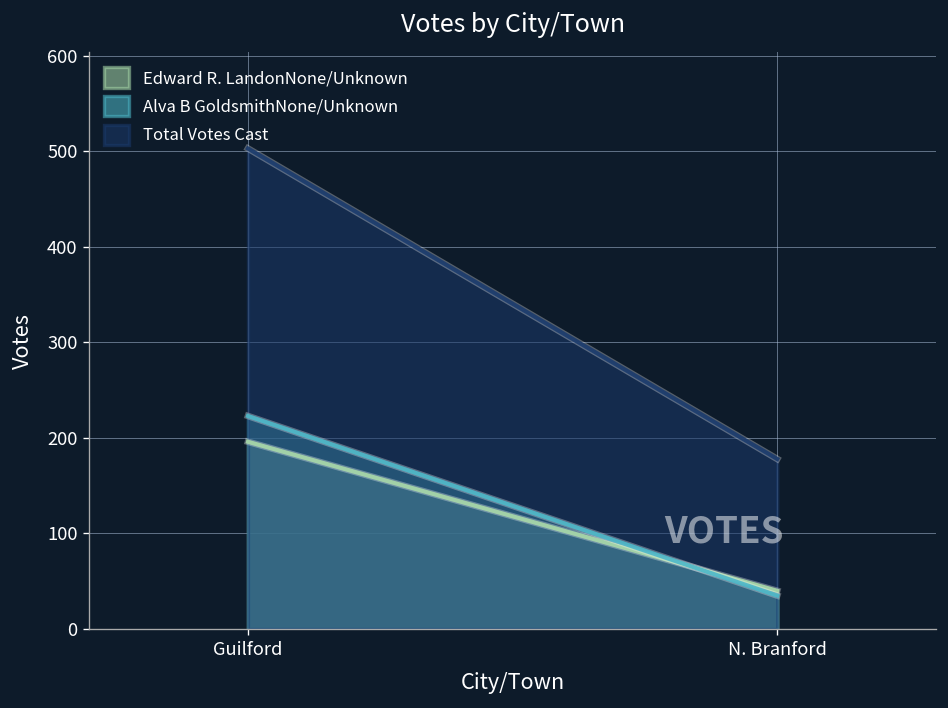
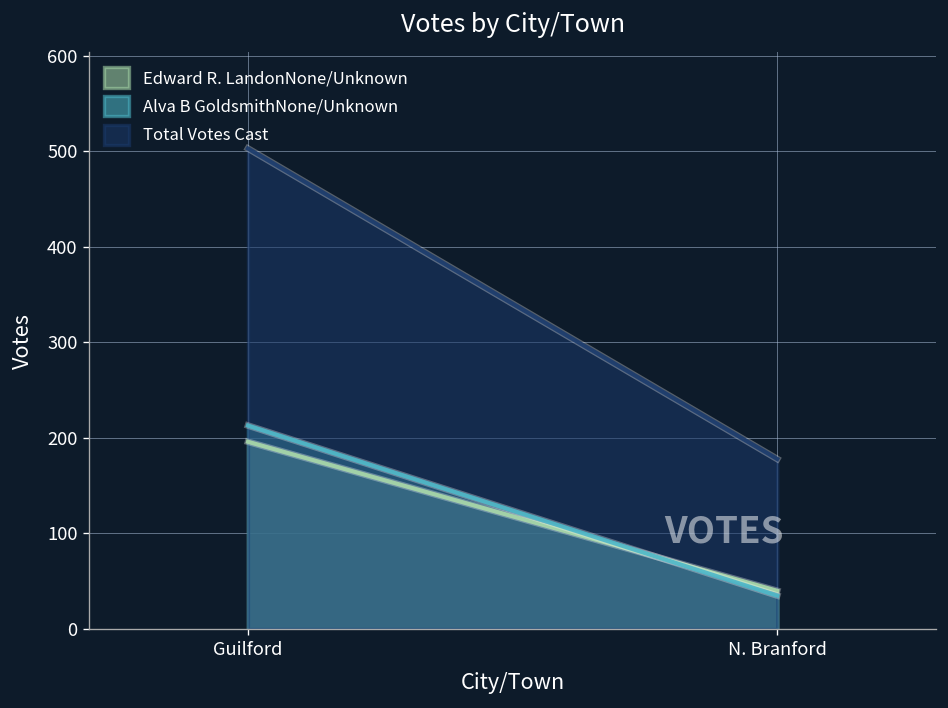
  {
    "Edward R. LandonNone/Unknown": {
      "Guilford": 200,
      "N. Branford": 40
    },
    "Alva B GoldsmithNone/Unknown": {
-     "Guilford": 220,
+     "Guilford": 210,
      "N. Branford": 40
    },
    "Total Votes Cast": {
      "Guilford": 500,
      "N. Branford": 180
    }
  }
